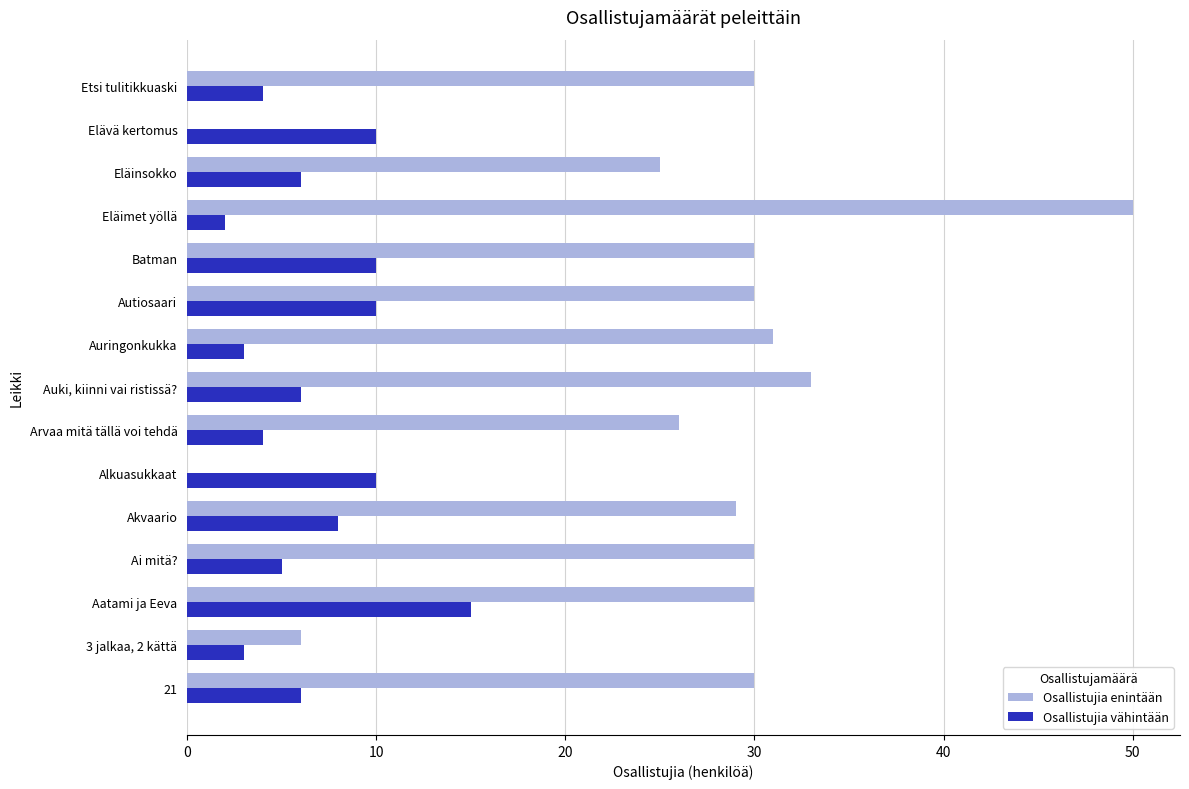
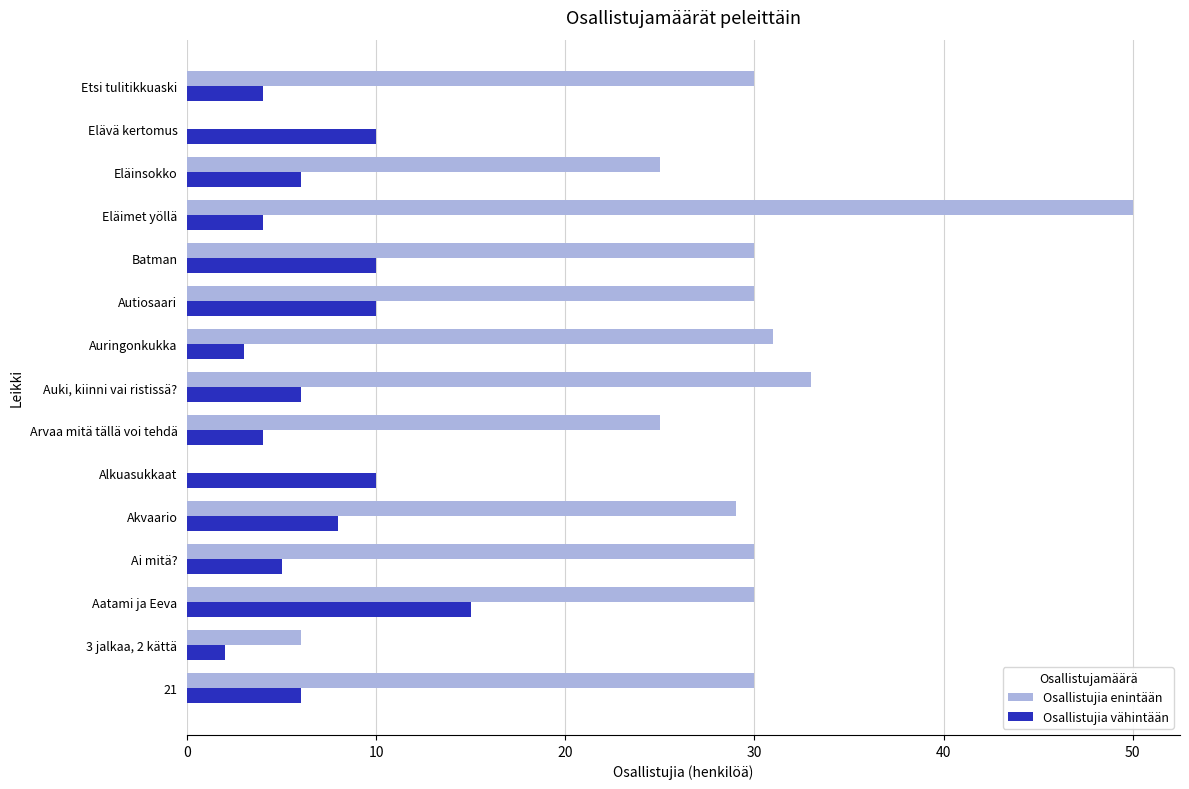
  {
    "Osallistujia enintään": {
      "Etsi tulitikkuaski": 30,
      "Elävä kertomus": 0,
      "Eläinsokko": 25,
      "Eläimet yöllä": 50,
      "Batman": 30,
      "Autiosaari": 30,
      "Auringonkukka": 31,
      "Auki, kiinni vai ristissä?": 33,
-     "Arvaa mitä tällä voi tehdä": 26,
+     "Arvaa mitä tällä voi tehdä": 25,
      "Alkuasukkaat": 0,
      "Akvaario": 29,
      "Ai mitä?": 30,
      "Aatami ja Eeva": 30,
      "3 jalkaa, 2 kättä": 6,
      "21": 30
    },
    "Osallistujia vähintään": {
      "Etsi tulitikkuaski": 4,
      "Elävä kertomus": 10,
      "Eläinsokko": 6,
-     "Eläimet yöllä": 2,
+     "Eläimet yöllä": 4,
      "Batman": 10,
      "Autiosaari": 10,
      "Auringonkukka": 3,
      "Auki, kiinni vai ristissä?": 6,
      "Arvaa mitä tällä voi tehdä": 4,
      "Alkuasukkaat": 10,
      "Akvaario": 8,
      "Ai mitä?": 5,
      "Aatami ja Eeva": 15,
-     "3 jalkaa, 2 kättä": 3,
+     "3 jalkaa, 2 kättä": 2,
      "21": 6
    }
  }
